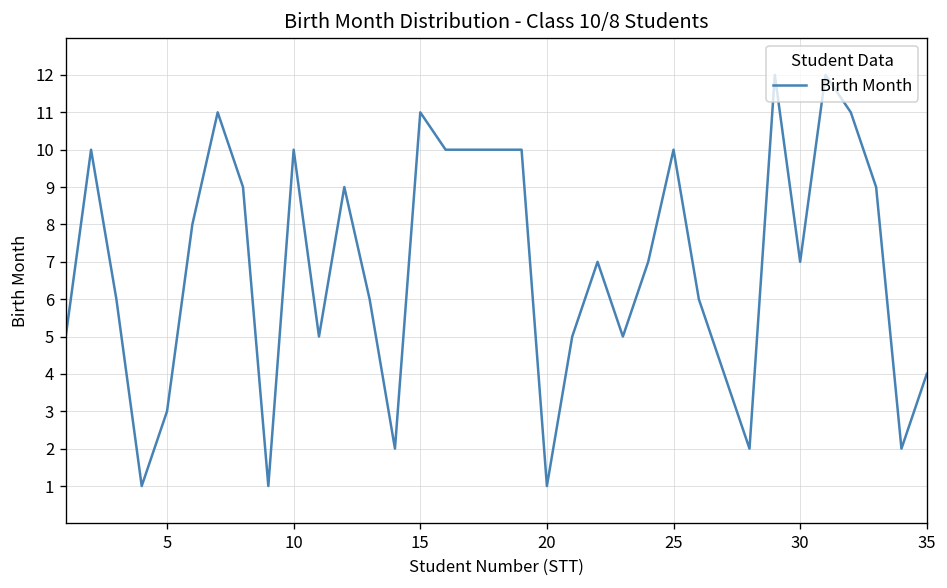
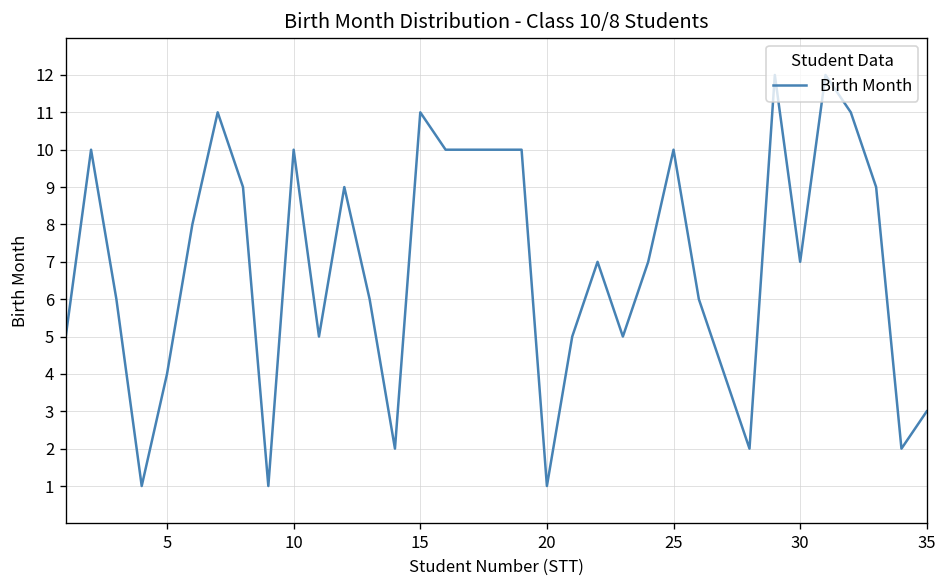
  {
-   "5": 3,
+   "5": 4,
    "10": 10,
    "15": 11,
    "20": 1,
    "25": 10,
    "30": 7,
-   "35": 4
+   "35": 3
  }
